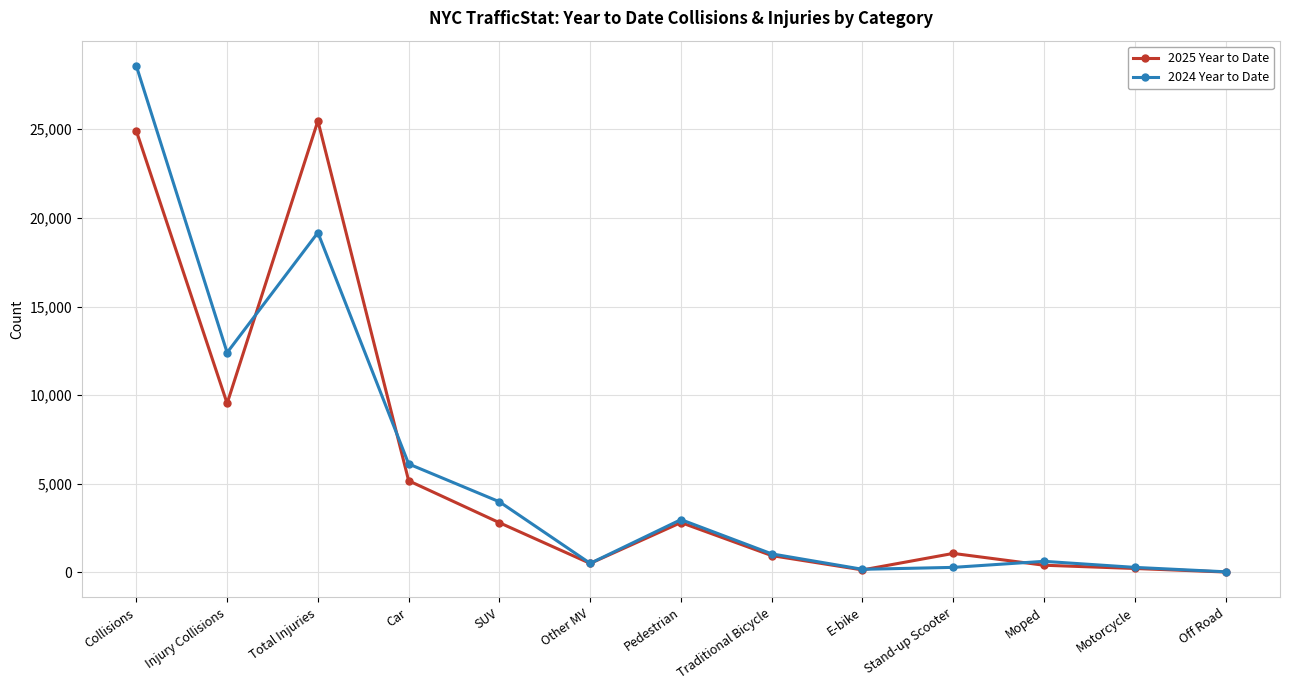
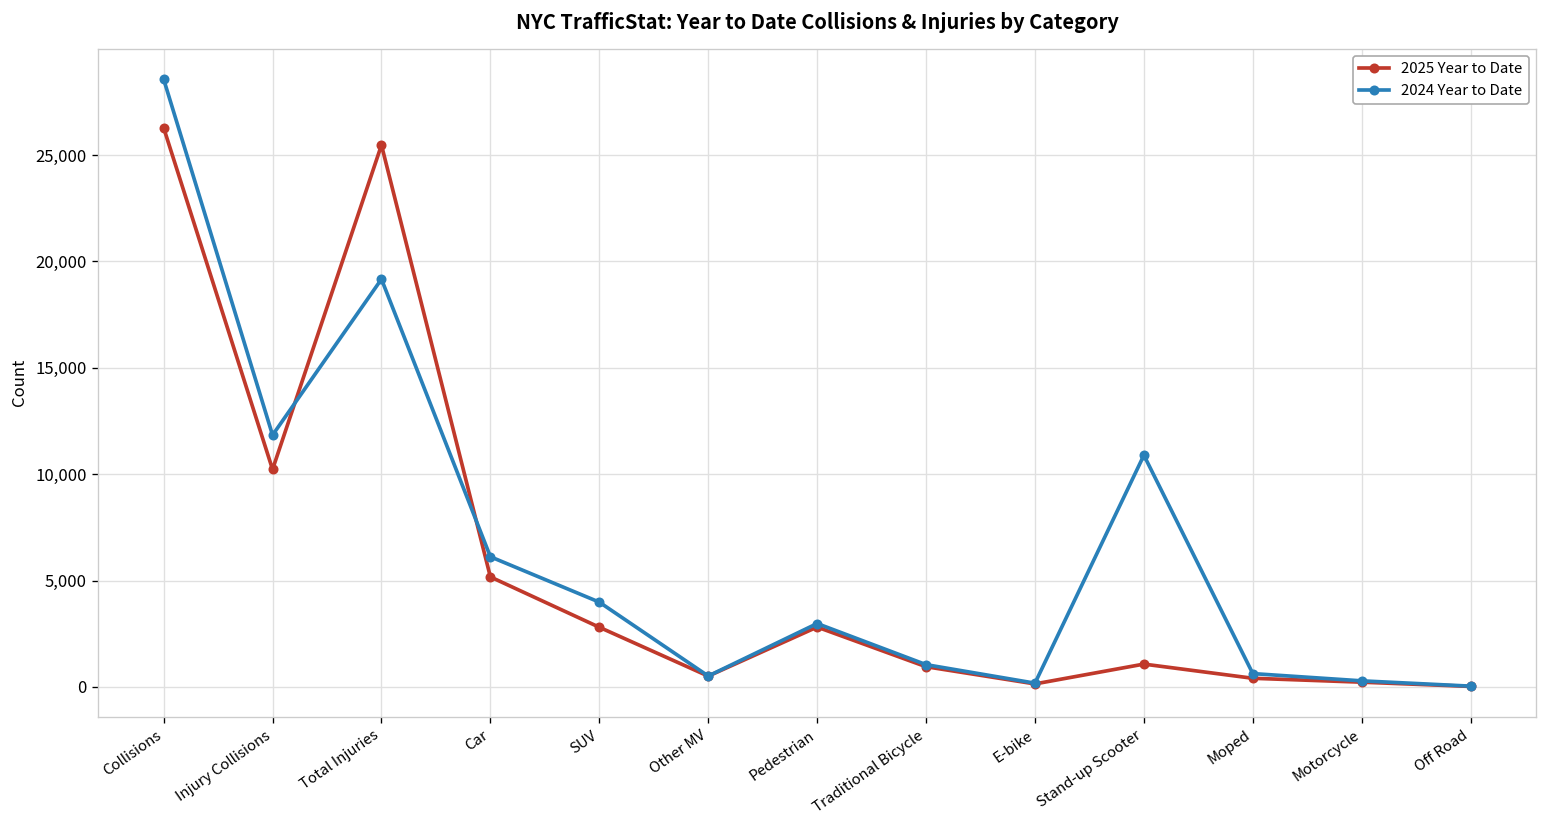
  {
    "2025 Year to Date": {
-     "Collisions": "24,900",
-     "Injury Collisions": "9,500",
+     "Collisions": "26,300",
+     "Injury Collisions": "10,200",
      "Total Injuries": "25,500",
      "Car": "5,200",
      "SUV": "2,800",
      "Pedestrian": "2,800",
      "Stand-up Scooter": "1,100",
      "Moped": "400"
    },
    "2024 Year to Date": {
      "Collisions": "28,600",
-     "Injury Collisions": "12,400",
+     "Injury Collisions": "11,800",
      "Total Injuries": "19,200",
      "Car": "6,100",
      "SUV": "4,000",
      "Pedestrian": "3,000",
-     "Stand-up Scooter": "300",
+     "Stand-up Scooter": "10,900",
      "Moped": "600"
    }
  }
